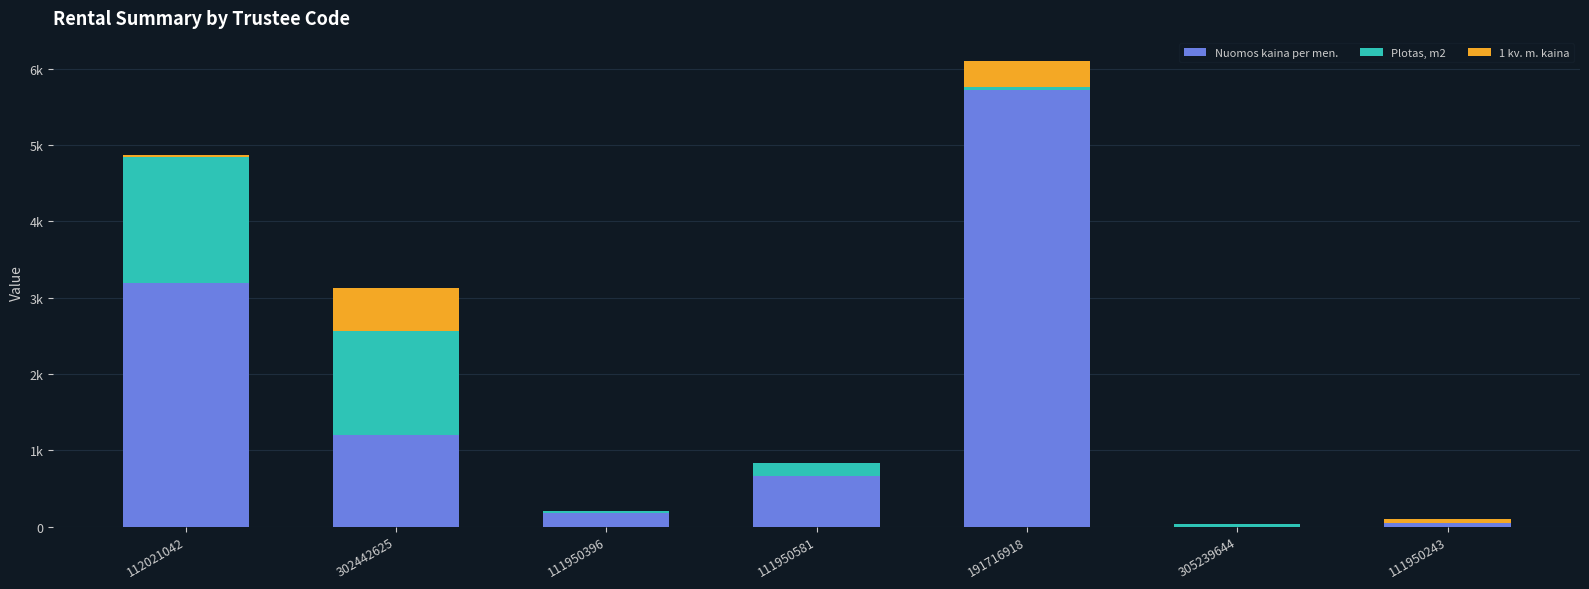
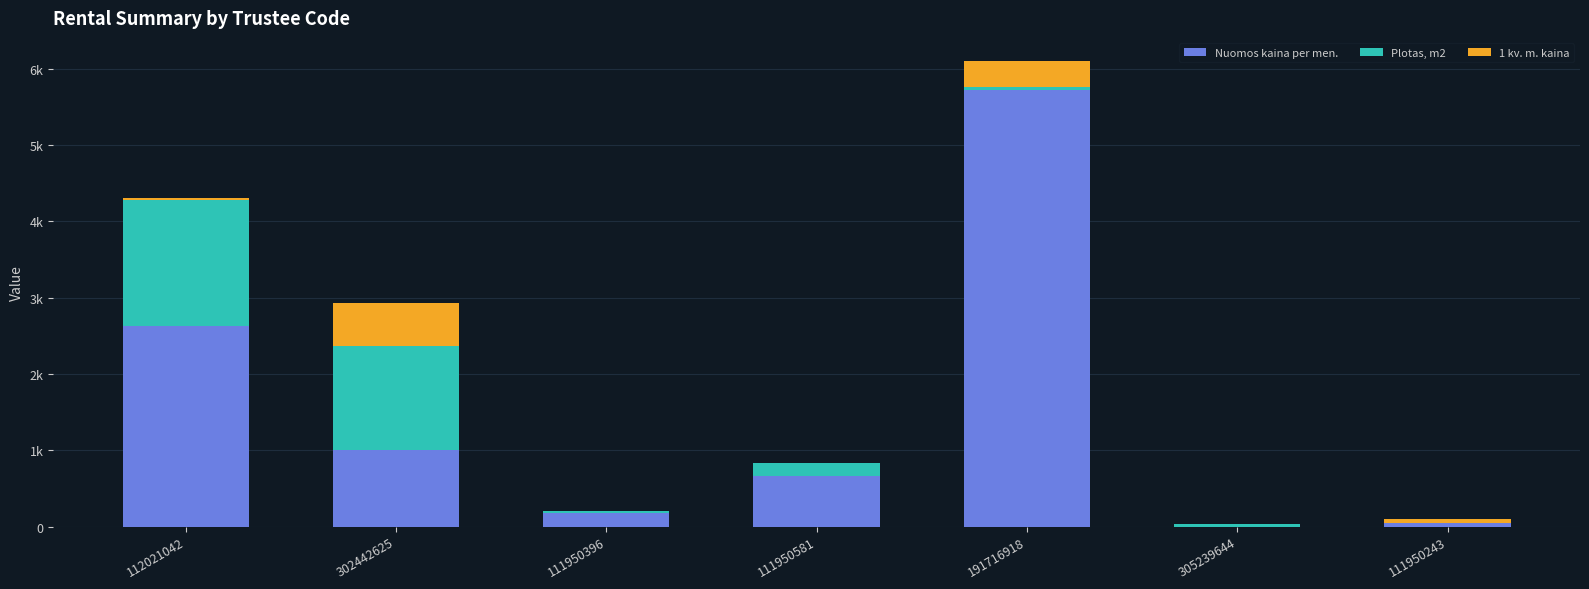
  {
    "Nuomos kaina per men.": {
-     "112021042": 3200,
-     "302442625": 1200,
+     "112021042": 2600,
+     "302442625": 1000,
      "111950396": 200,
      "111950581": 700,
      "191716918": 5700,
      "305239644": 0,
      "111950243": 100
    },
    "Plotas, m2": {
      "112021042": 1700,
      "302442625": 1400,
      "111950581": 200,
      "191716918": 0
    },
    "1 kv. m. kaina": {
      "302442625": 600,
      "191716918": 300,
      "305239644": 0,
      "111950243": 100
    }
  }
